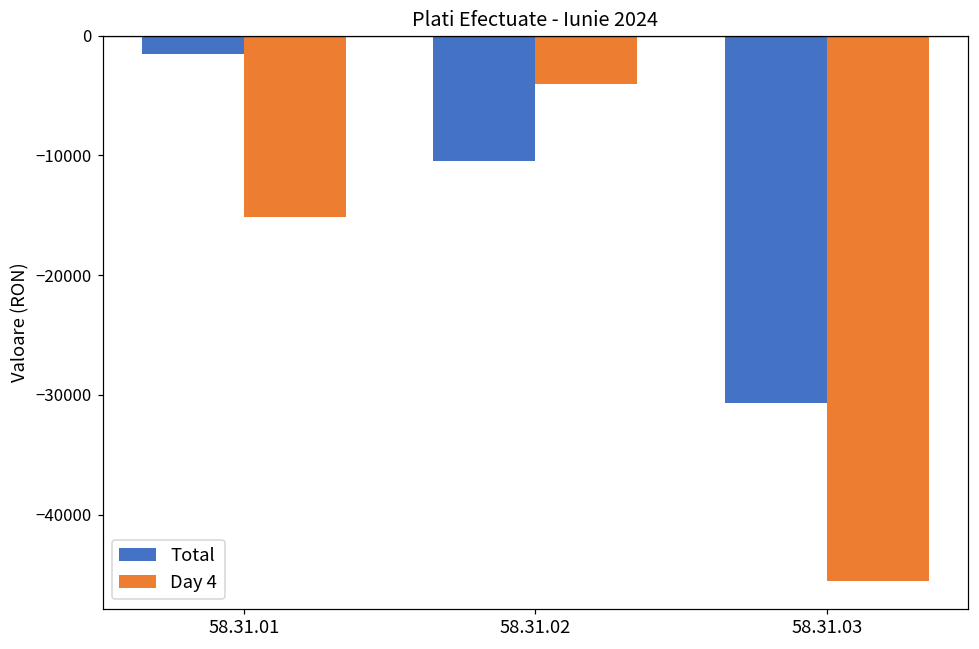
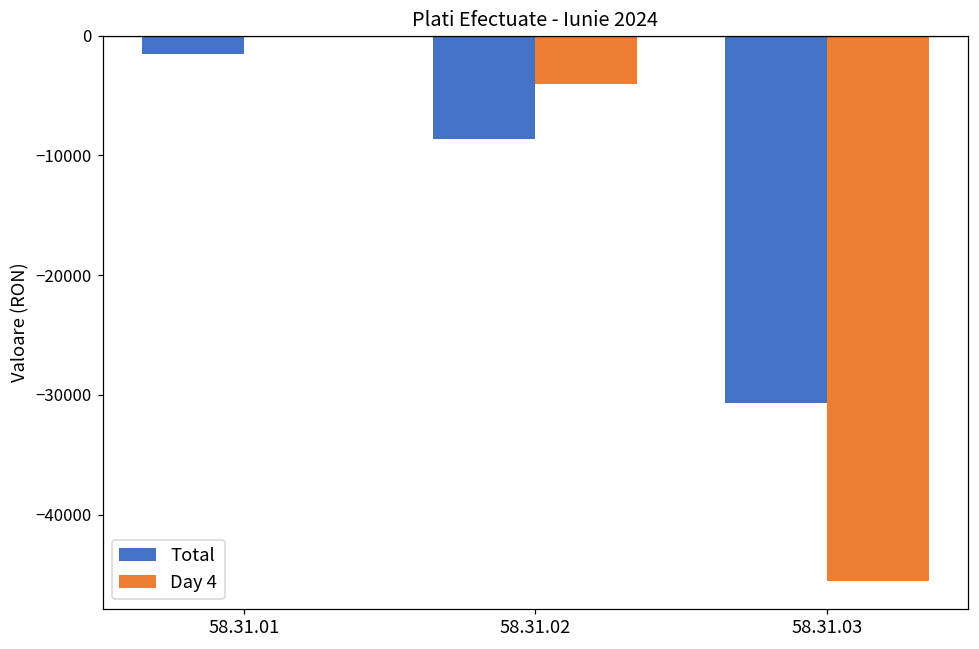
  {
    "Total": {
      "58.31.01": -1500,
-     "58.31.02": -10500,
+     "58.31.02": -8600,
      "58.31.03": -30700
    },
    "Day 4": {
-     "58.31.01": -15100,
+     "58.31.01": -100,
      "58.31.02": -4000,
      "58.31.03": -45600
    }
  }
